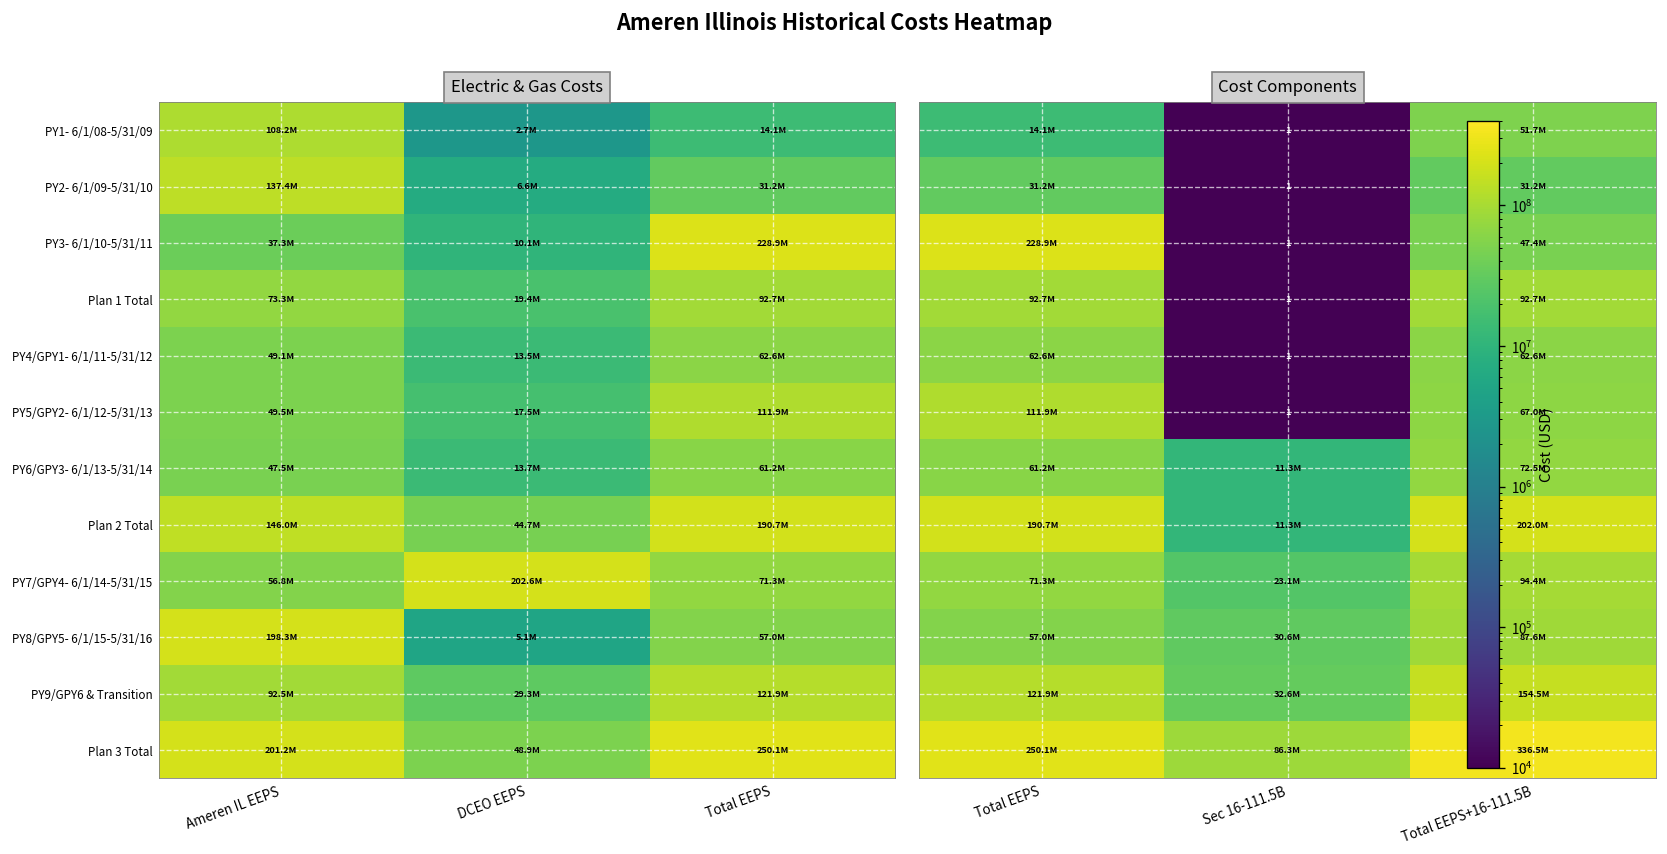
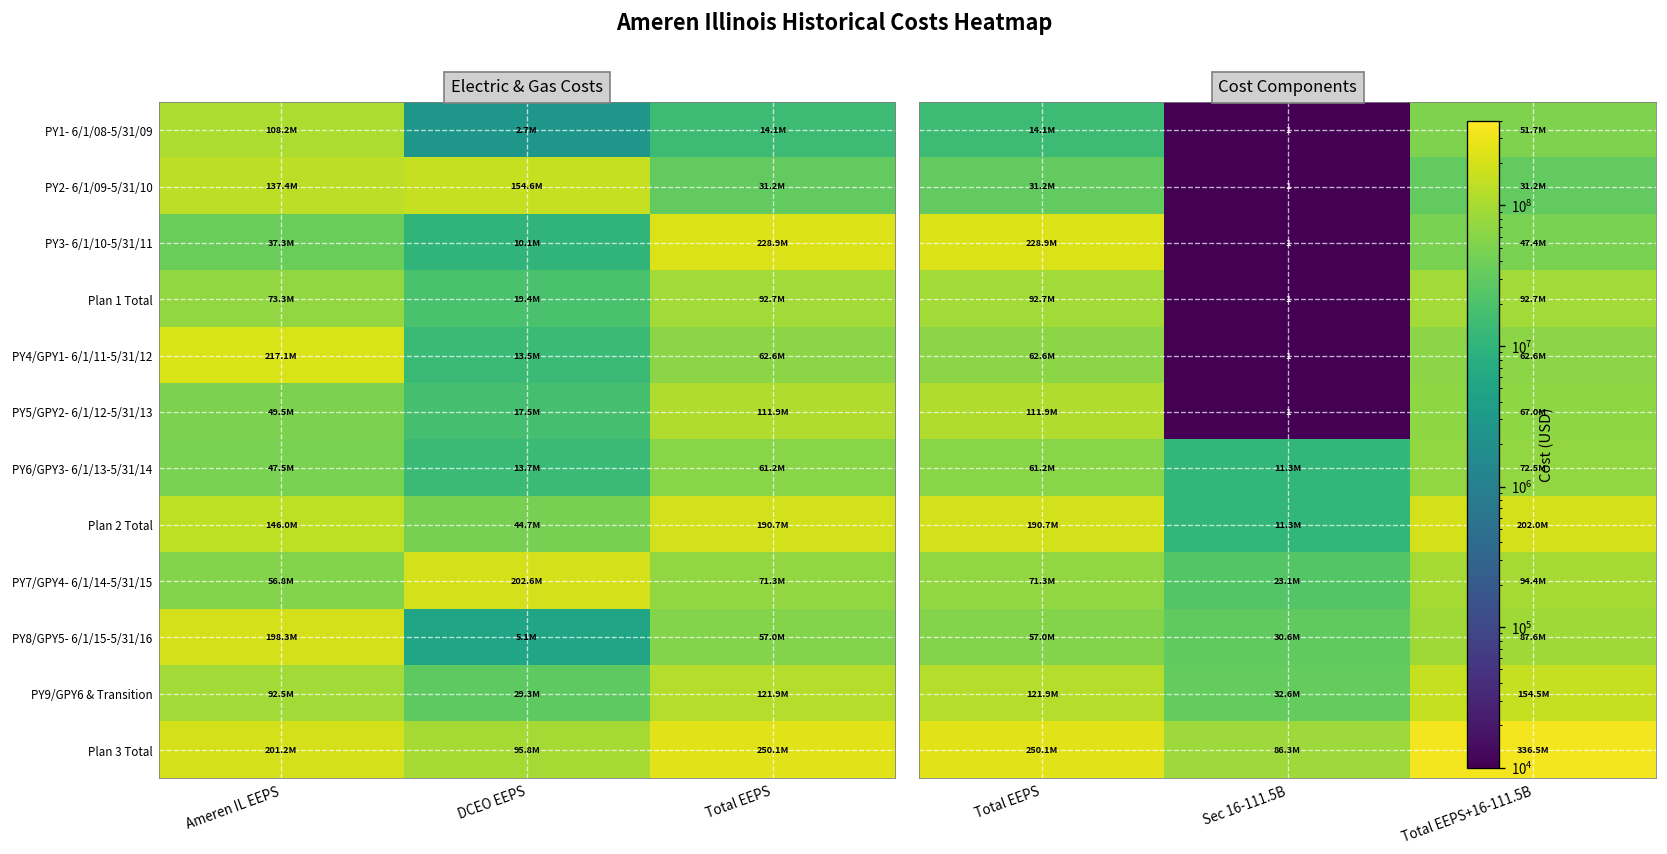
  {
    "Electric & Gas Costs": {
      "PY1- 6/1/08-5/31/09": {
        "Ameren IL EEPS": "108.2M",
        "DCEO EEPS": "2.7M",
        "Total EEPS": "14.1M"
      },
      "PY2- 6/1/09-5/31/10": {
        "Ameren IL EEPS": "137.4M",
-       "DCEO EEPS": "6.6M",
+       "DCEO EEPS": "154.6M",
        "Total EEPS": "31.2M"
      },
      "PY3- 6/1/10-5/31/11": {
        "Ameren IL EEPS": "37.3M",
        "DCEO EEPS": "10.1M",
        "Total EEPS": "228.9M"
      },
      "Plan 1 Total": {
        "Ameren IL EEPS": "73.3M",
        "DCEO EEPS": "19.4M",
        "Total EEPS": "92.7M"
      },
      "PY4/GPY1- 6/1/11-5/31/12": {
-       "Ameren IL EEPS": "49.1M",
+       "Ameren IL EEPS": "217.1M",
        "DCEO EEPS": "13.5M",
        "Total EEPS": "62.6M"
      },
      "PY5/GPY2- 6/1/12-5/31/13": {
        "Ameren IL EEPS": "49.5M",
        "DCEO EEPS": "17.5M",
        "Total EEPS": "111.9M"
      },
      "PY6/GPY3- 6/1/13-5/31/14": {
        "Ameren IL EEPS": "47.5M",
        "DCEO EEPS": "13.7M",
        "Total EEPS": "61.2M"
      },
      "Plan 2 Total": {
        "Ameren IL EEPS": "146.0M",
        "DCEO EEPS": "44.7M",
        "Total EEPS": "190.7M"
      },
      "PY7/GPY4- 6/1/14-5/31/15": {
        "Ameren IL EEPS": "56.8M",
        "DCEO EEPS": "202.6M",
        "Total EEPS": "71.3M"
      },
      "PY8/GPY5- 6/1/15-5/31/16": {
        "Ameren IL EEPS": "198.3M",
        "DCEO EEPS": "5.1M",
        "Total EEPS": "57.0M"
      },
      "PY9/GPY6 & Transition": {
        "Ameren IL EEPS": "92.5M",
        "DCEO EEPS": "29.3M",
        "Total EEPS": "121.9M"
      },
      "Plan 3 Total": {
        "Ameren IL EEPS": "201.2M",
-       "DCEO EEPS": "48.9M",
+       "DCEO EEPS": "95.8M",
        "Total EEPS": "250.1M"
      }
    }
  }
